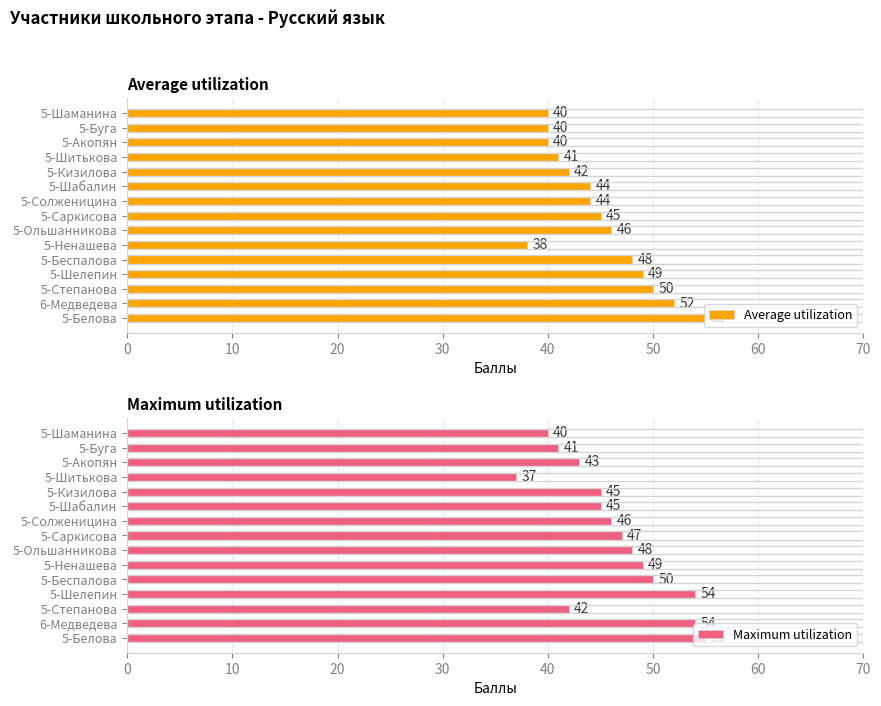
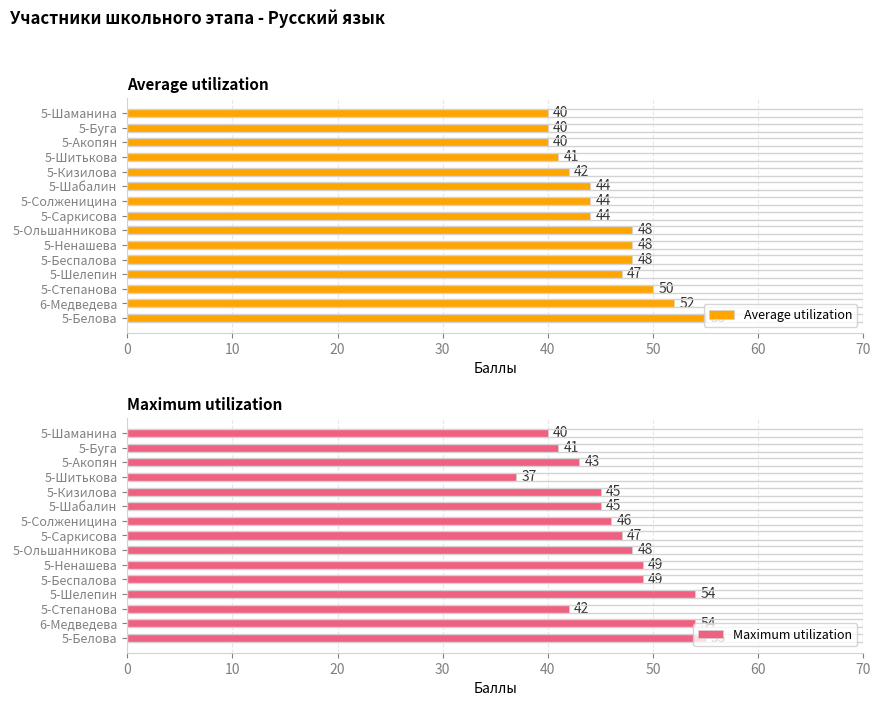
  {
    "Average utilization": {
      "5-Шаманина": 40,
      "5-Буга": 40,
      "5-Акопян": 40,
      "5-Шитькова": 41,
      "5-Кизилова": 42,
      "5-Шабалин": 44,
      "5-Солженицина": 44,
-     "5-Саркисова": 45,
-     "5-Ольшанникова": 46,
-     "5-Ненашева": 38,
+     "5-Саркисова": 44,
+     "5-Ольшанникова": 48,
+     "5-Ненашева": 48,
      "5-Беспалова": 48,
-     "5-Шелепин": 49,
+     "5-Шелепин": 47,
      "5-Степанова": 50,
      "6-Медведева": 52
    },
    "Maximum utilization": {
      "5-Шаманина": 40,
      "5-Буга": 41,
      "5-Акопян": 43,
      "5-Шитькова": 37,
      "5-Кизилова": 45,
      "5-Шабалин": 45,
      "5-Солженицина": 46,
      "5-Саркисова": 47,
      "5-Ольшанникова": 48,
      "5-Ненашева": 49,
-     "5-Беспалова": 50,
+     "5-Беспалова": 49,
      "5-Шелепин": 54,
      "5-Степанова": 42
    }
  }
